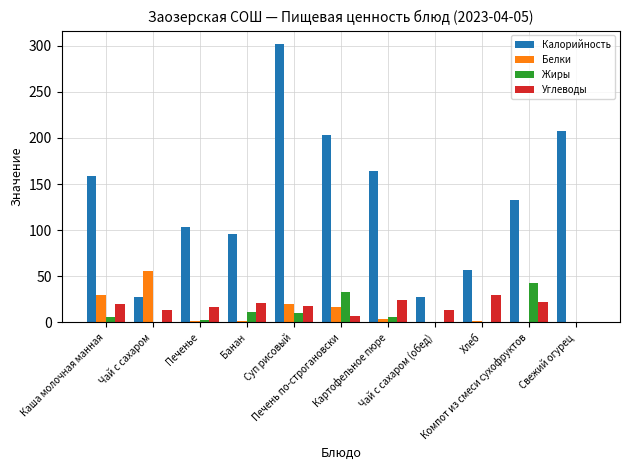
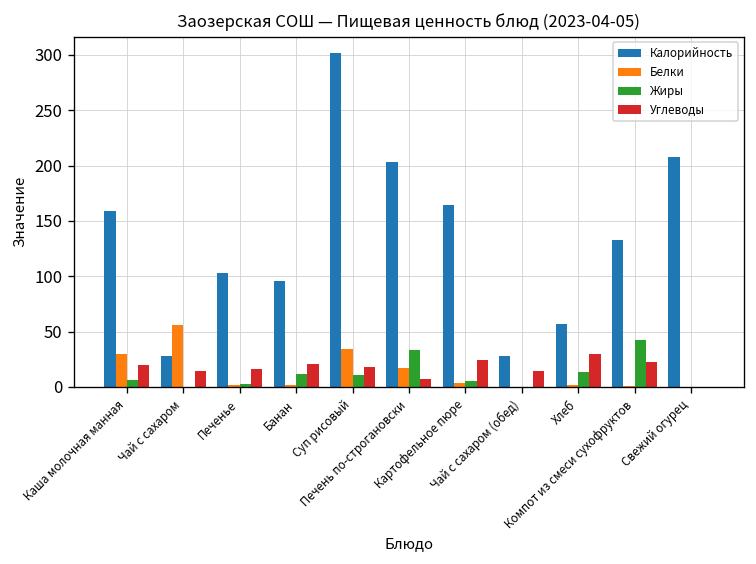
  {
    "Калорийность": {
      "Каша молочная манная": 160,
      "Чай с сахаром": 30,
      "Печенье": 100,
      "Банан": 100,
      "Суп рисовый": 300,
      "Печень по-строгановски": 200,
      "Картофельное пюре": 160,
      "Чай с сахаром (обед)": 30,
      "Хлеб": 60,
      "Компот из смеси сухофруктов": 130,
      "Свежий огурец": 210
    },
    "Белки": {
      "Каша молочная манная": 30,
      "Чай с сахаром": 60,
-     "Суп рисовый": 20,
+     "Суп рисовый": 30,
      "Печень по-строгановски": 20,
      "Картофельное пюре": 0
    },
    "Жиры": {
      "Каша молочная манная": 10,
      "Чай с сахаром": 0,
      "Печенье": 0,
      "Банан": 10,
      "Суп рисовый": 10,
      "Печень по-строгановски": 30,
      "Картофельное пюре": 10,
      "Чай с сахаром (обед)": 0,
-     "Хлеб": 0,
+     "Хлеб": 10,
      "Компот из смеси сухофруктов": 40
    },
    "Углеводы": {
      "Каша молочная манная": 20,
      "Чай с сахаром": 10,
      "Печенье": 20,
      "Банан": 20,
      "Суп рисовый": 20,
      "Печень по-строгановски": 10,
      "Картофельное пюре": 20,
      "Чай с сахаром (обед)": 10,
      "Хлеб": 30,
      "Компот из смеси сухофруктов": 20
    }
  }
